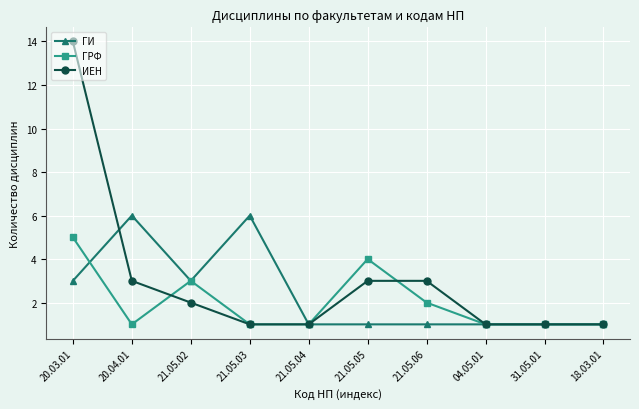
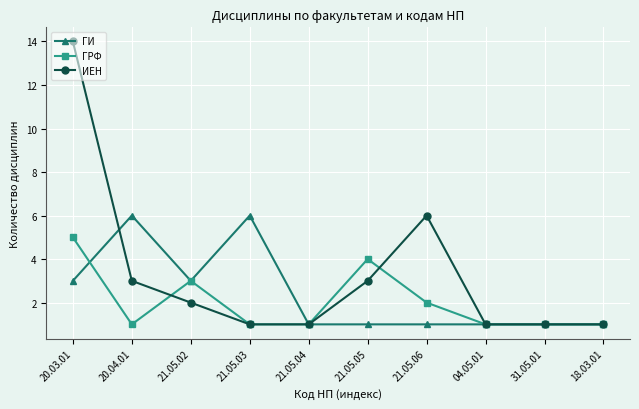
  {
    "ИЕН": {
      "20.04.01": 3,
      "21.05.02": 2,
      "21.05.05": 3,
-     "21.05.06": 3
+     "21.05.06": 6
    }
  }
